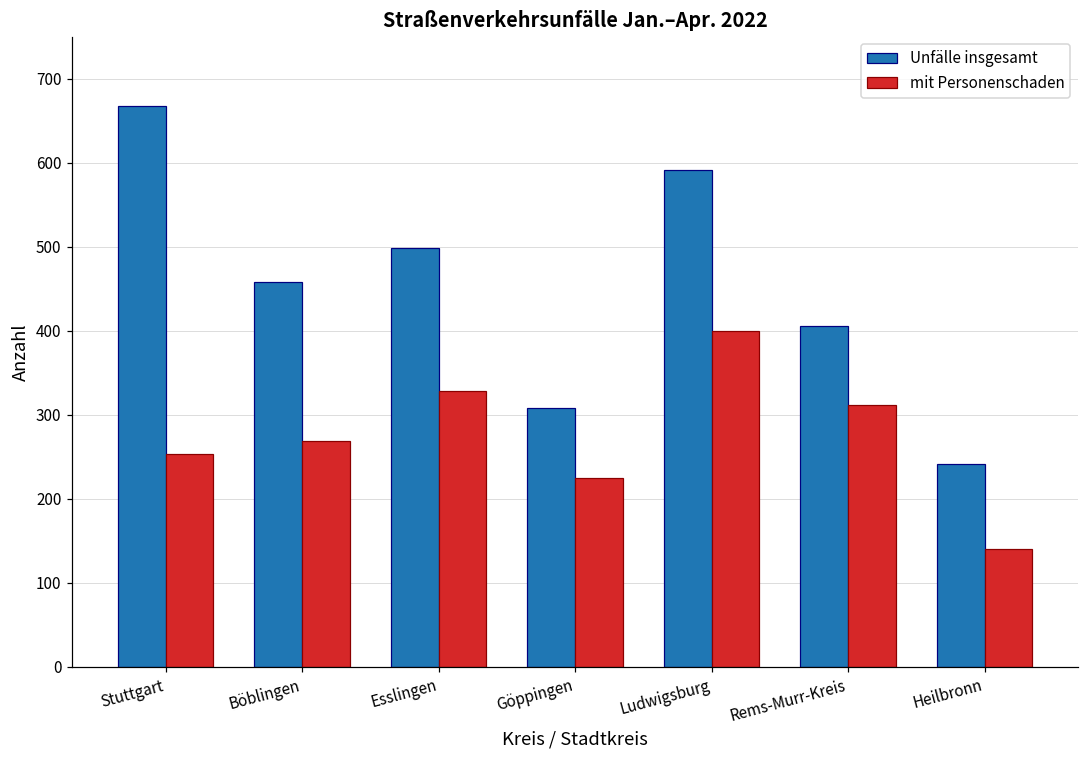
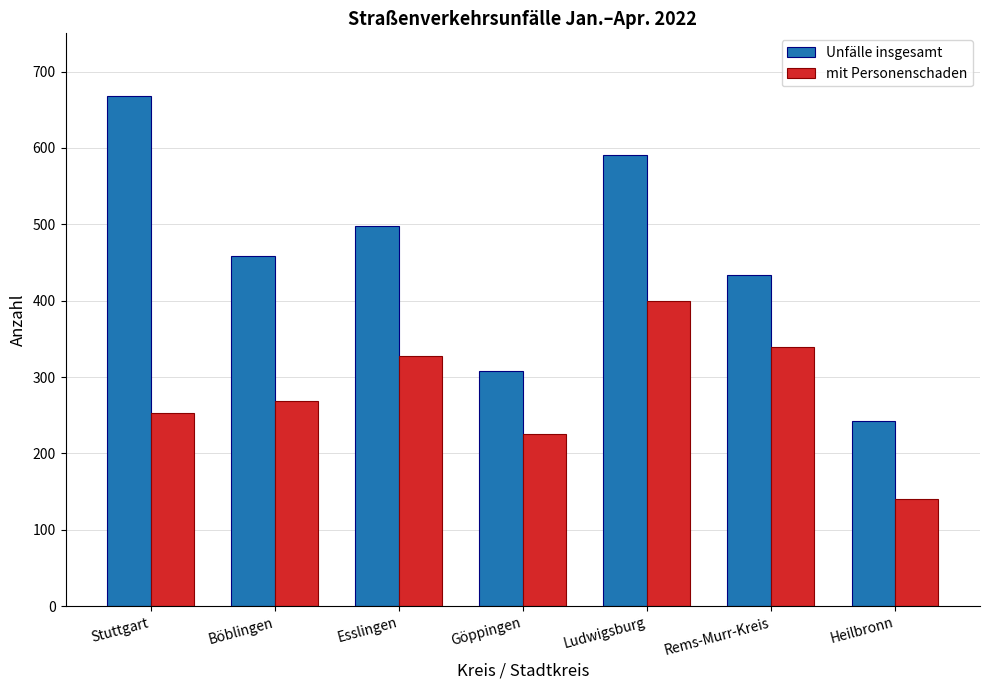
  {
    "Unfälle insgesamt": {
      "Stuttgart": 670,
      "Böblingen": 460,
      "Esslingen": 500,
      "Göppingen": 310,
      "Ludwigsburg": 590,
-     "Rems-Murr-Kreis": 410,
+     "Rems-Murr-Kreis": 430,
      "Heilbronn": 240
    },
    "mit Personenschaden": {
      "Stuttgart": 250,
      "Böblingen": 270,
      "Esslingen": 330,
      "Göppingen": 230,
      "Ludwigsburg": 400,
-     "Rems-Murr-Kreis": 310,
+     "Rems-Murr-Kreis": 340,
      "Heilbronn": 140
    }
  }
